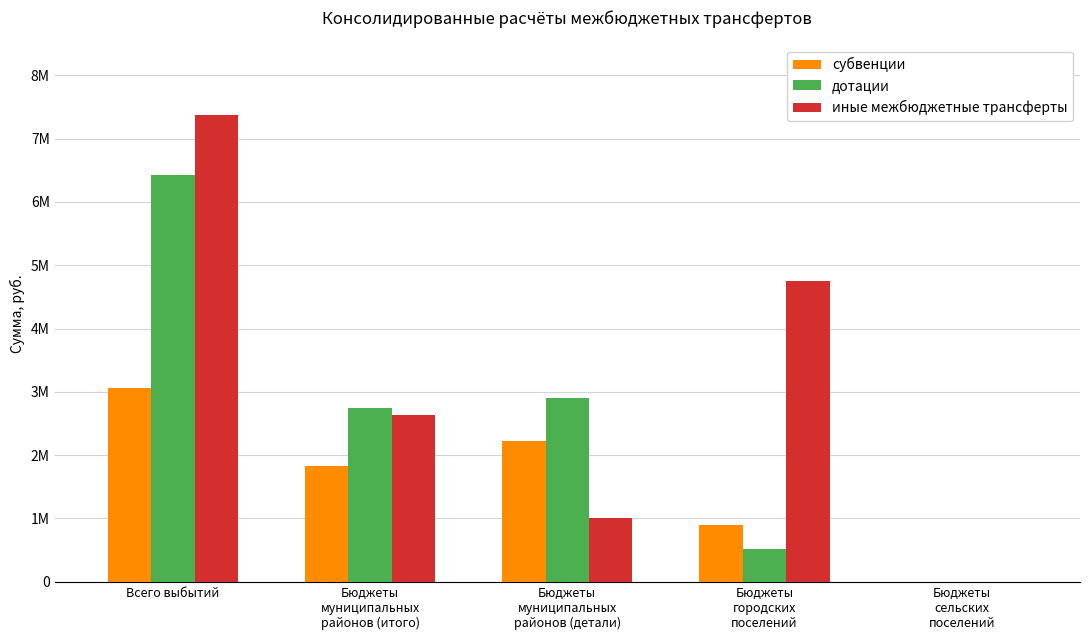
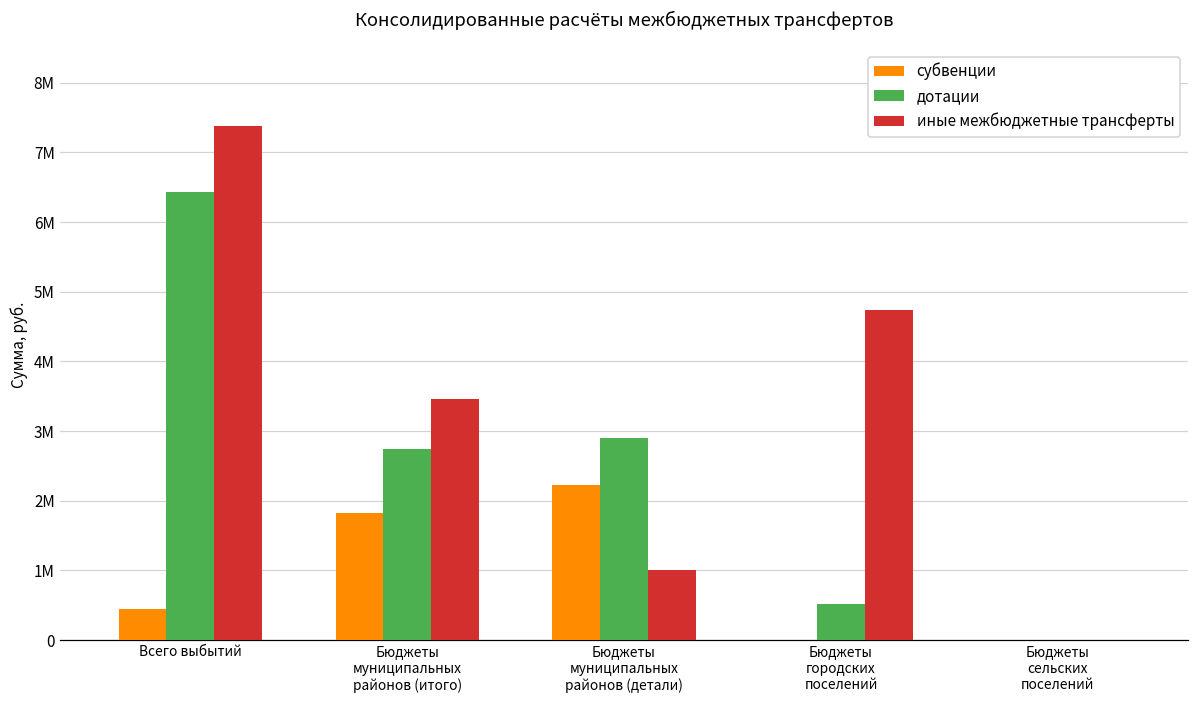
  {
    "субвенции": {
-     "Всего выбытий": 3100000,
+     "Всего выбытий": 400000,
      "Бюджеты муниципальных районов (итого)": 1800000,
      "Бюджеты муниципальных районов (детали)": 2200000,
-     "Бюджеты городских поселений": 900000,
+     "Бюджеты городских поселений": 0,
      "Бюджеты сельских поселений": 0
    },
    "дотации": {
      "Всего выбытий": 6400000,
      "Бюджеты муниципальных районов (итого)": 2700000,
      "Бюджеты муниципальных районов (детали)": 2900000,
      "Бюджеты городских поселений": 500000,
      "Бюджеты сельских поселений": 0
    },
    "иные межбюджетные трансферты": {
      "Всего выбытий": 7400000,
-     "Бюджеты муниципальных районов (итого)": 2600000,
+     "Бюджеты муниципальных районов (итого)": 3500000,
      "Бюджеты муниципальных районов (детали)": 1000000,
      "Бюджеты городских поселений": 4700000
    }
  }
